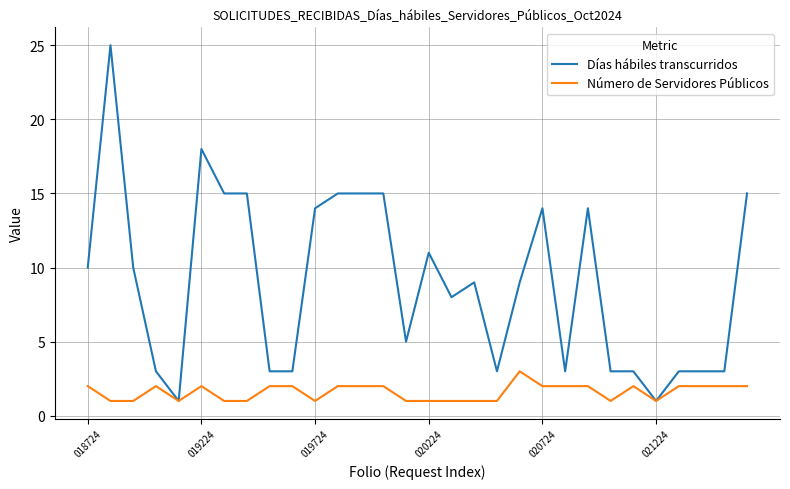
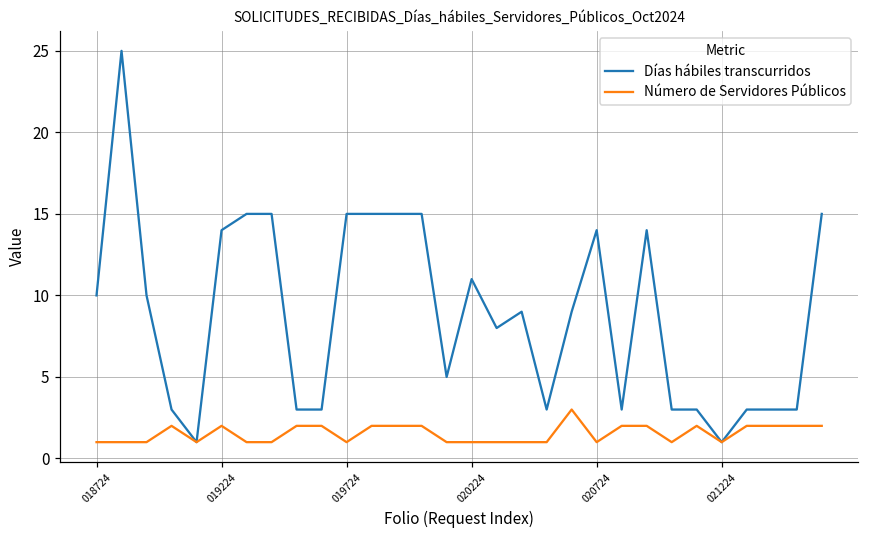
  {
    "Días hábiles transcurridos": {
      "018724": 10,
-     "019224": 18,
-     "019724": 14,
+     "019224": 14,
+     "019724": 15,
      "020224": 11,
      "020724": 14
    },
    "Número de Servidores Públicos": {
-     "018724": 2,
+     "018724": 1,
      "019224": 2,
      "019724": 1,
      "020224": 1,
-     "020724": 2
+     "020724": 1
    }
  }
